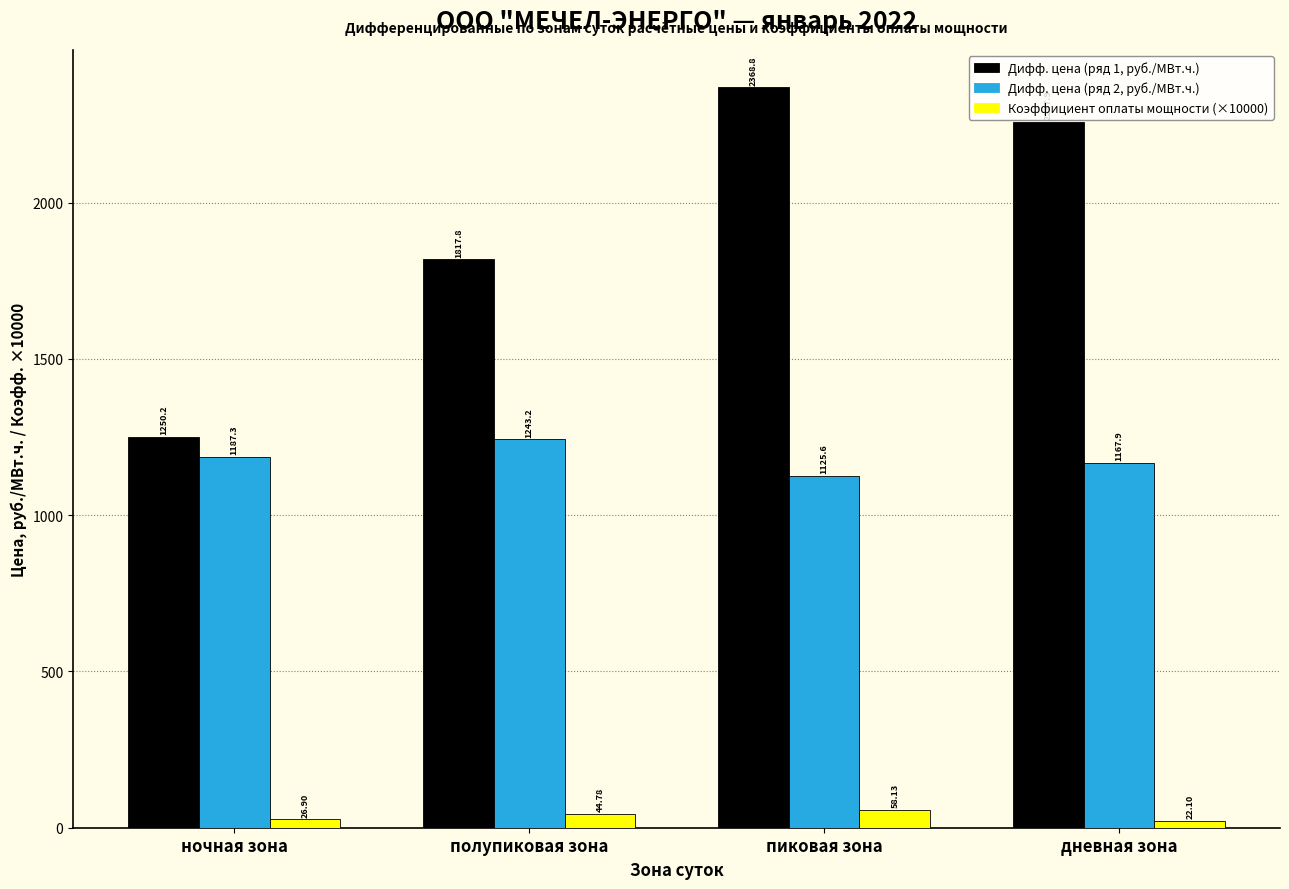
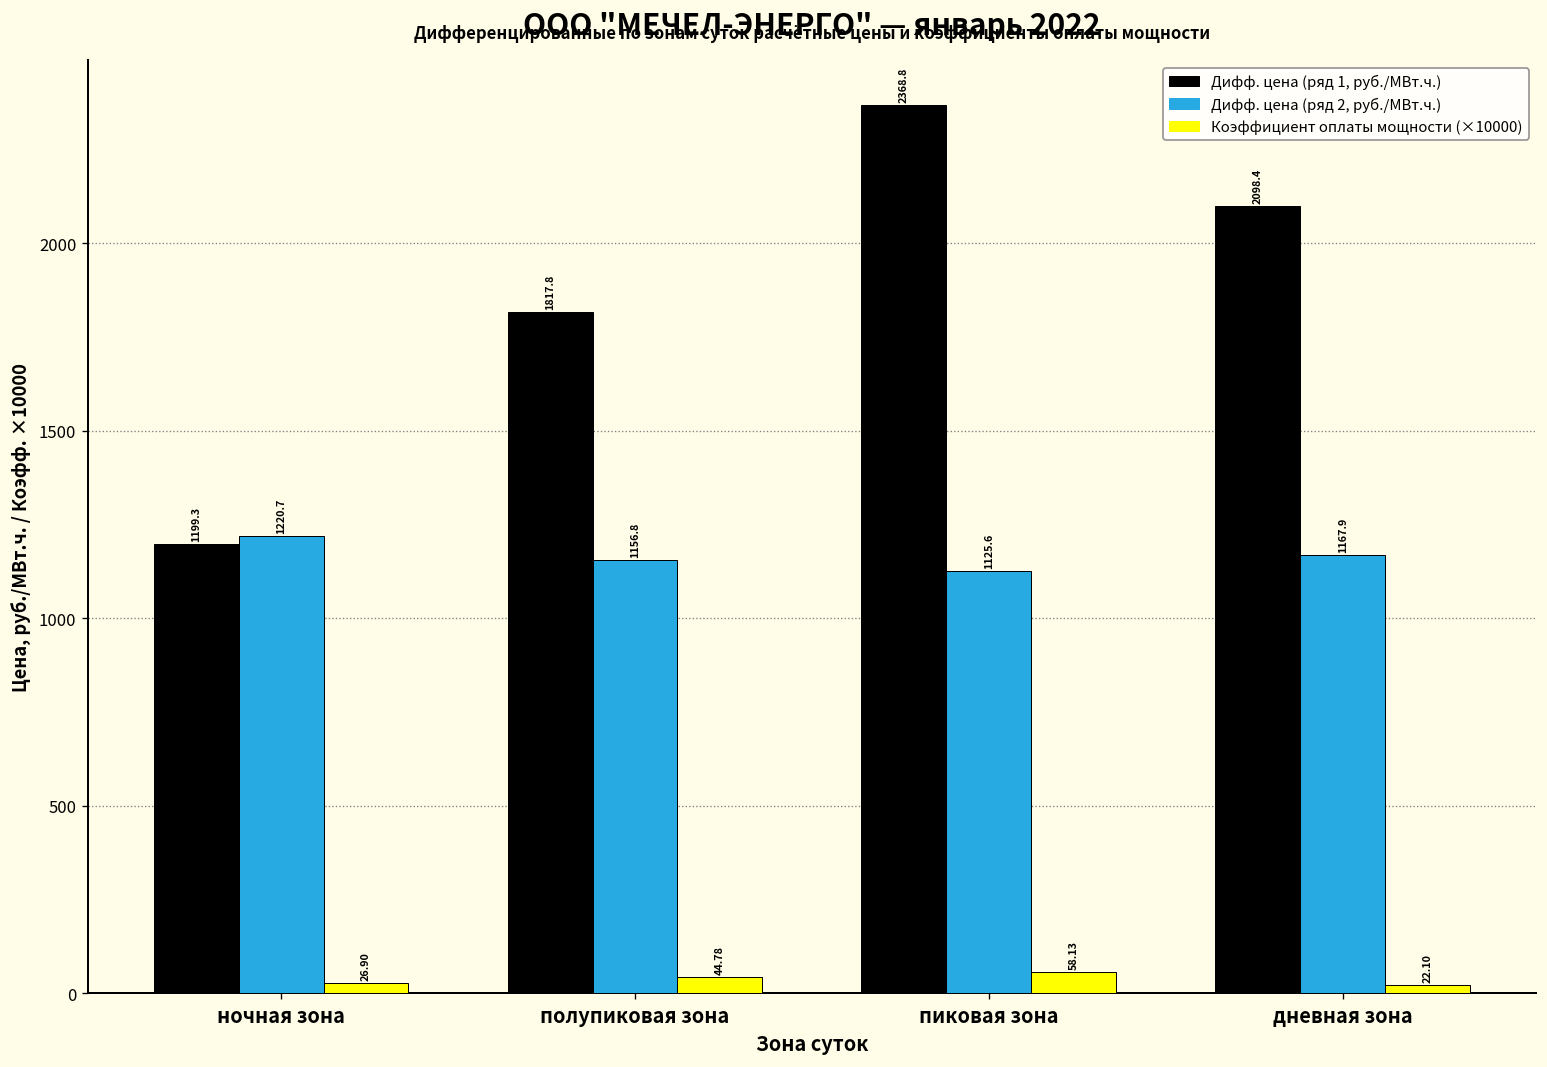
  {
    "Дифф. цена (ряд 1, руб./МВт.ч.)": {
-     "ночная зона": 1250.2,
+     "ночная зона": 1199.3,
      "полупиковая зона": 1817.8,
      "пиковая зона": 2368.8,
-     "дневная зона": 2260
+     "дневная зона": 2100
    },
    "Дифф. цена (ряд 2, руб./МВт.ч.)": {
-     "ночная зона": 1187.3,
-     "полупиковая зона": 1243.2,
+     "ночная зона": 1220.7,
+     "полупиковая зона": 1156.8,
      "пиковая зона": 1125.6,
      "дневная зона": 1167.9
    },
    "Коэффициент оплаты мощности (×10000)": {
      "ночная зона": 26.90,
      "полупиковая зона": 44.78,
      "пиковая зона": 58.13,
      "дневная зона": 22.10
    }
  }
